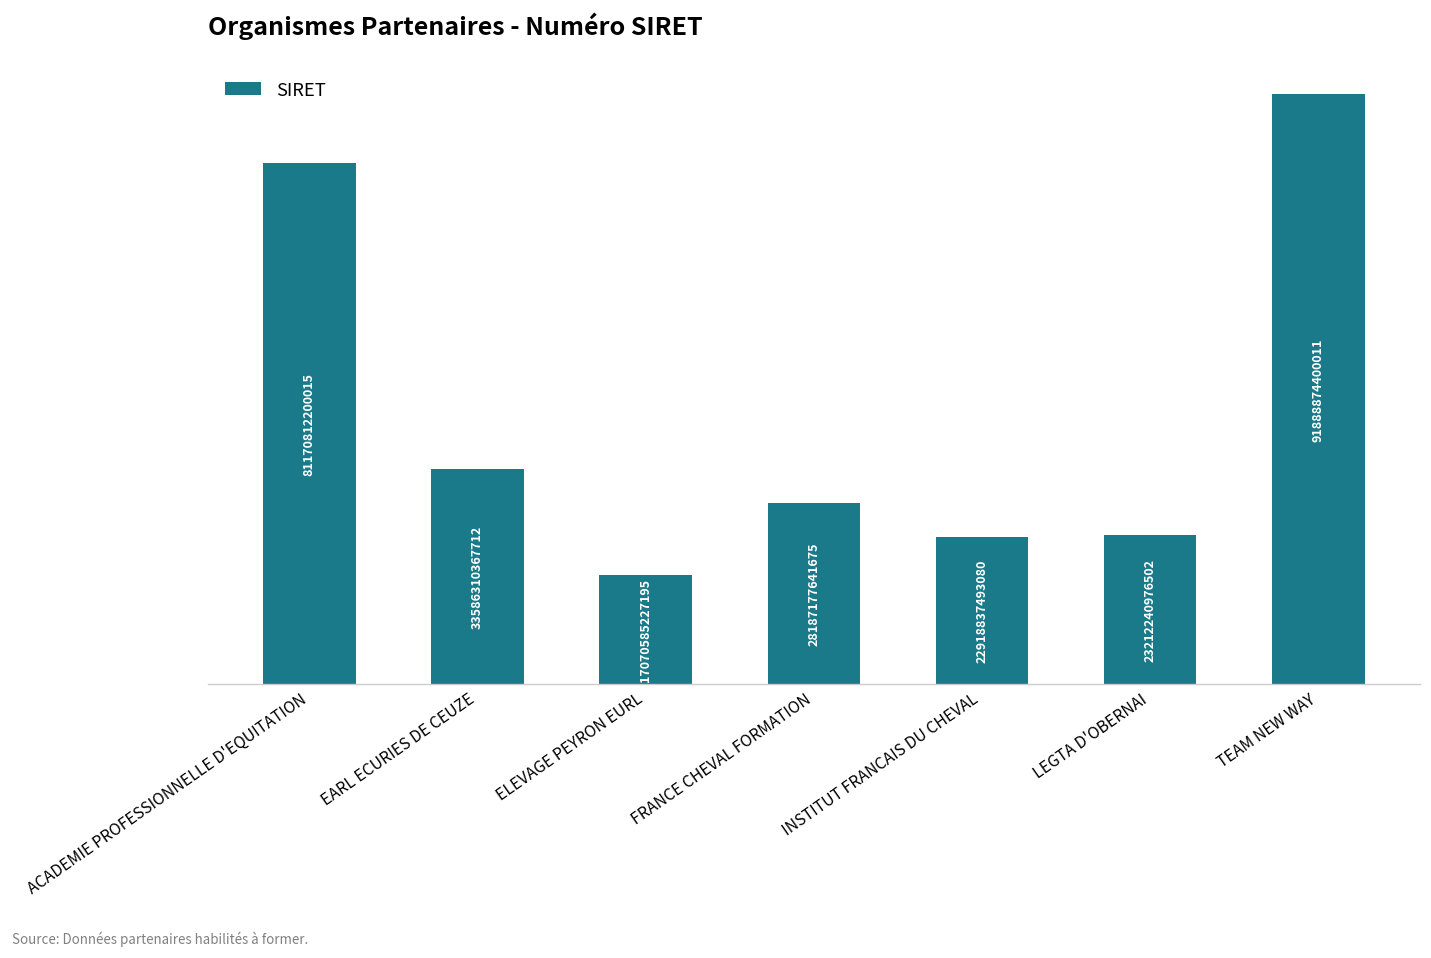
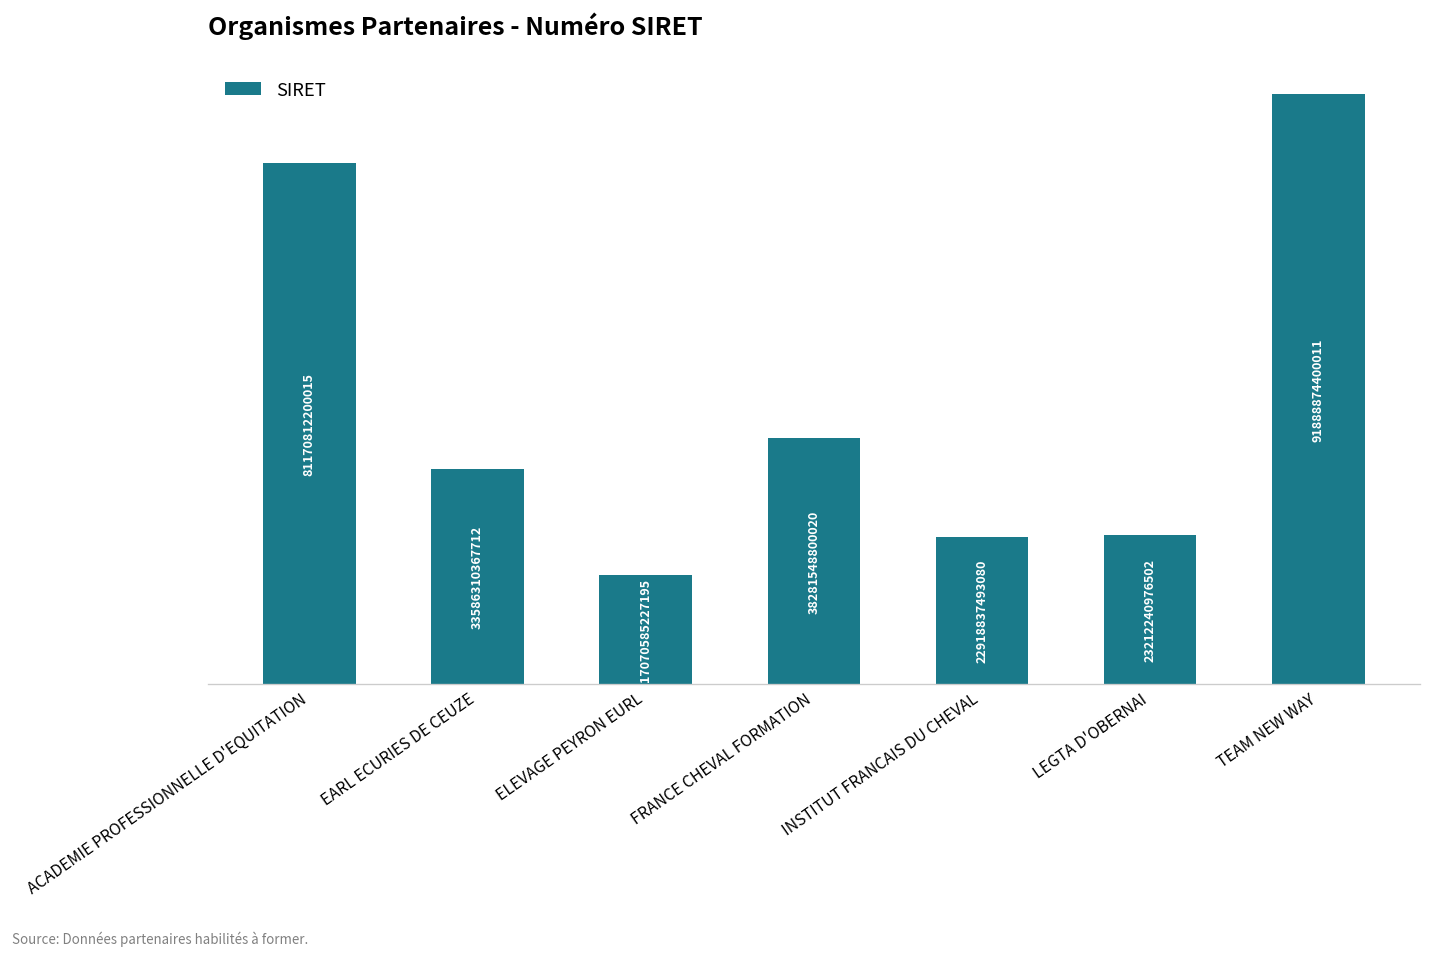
  {
    "ACADEMIE PROFESSIONNELLE D'EQUITATION": 81170812200015,
    "EARL ECURIES DE CEUZE": 33586310367712,
    "ELEVAGE PEYRON EURL": 17070585227195,
-   "FRANCE CHEVAL FORMATION": 28187177641675,
+   "FRANCE CHEVAL FORMATION": 38281548800020,
    "INSTITUT FRANCAIS DU CHEVAL": 22918837493080,
    "LEGTA D'OBERNAI": 23212240976502,
    "TEAM NEW WAY": 91888874400011
  }
